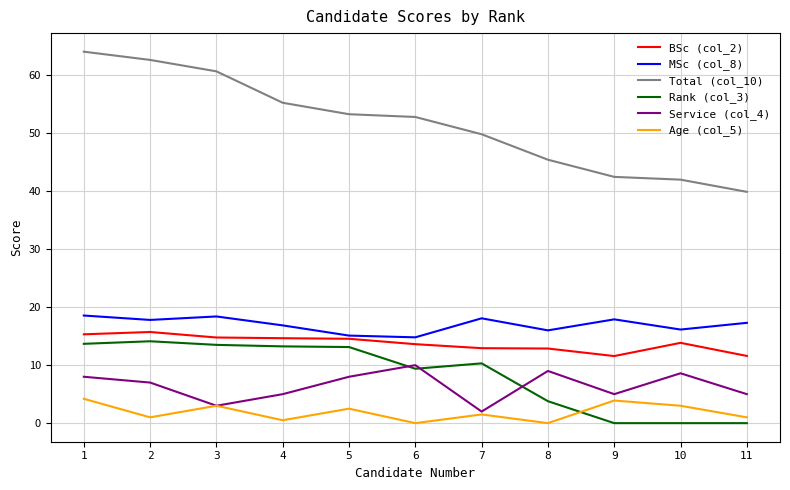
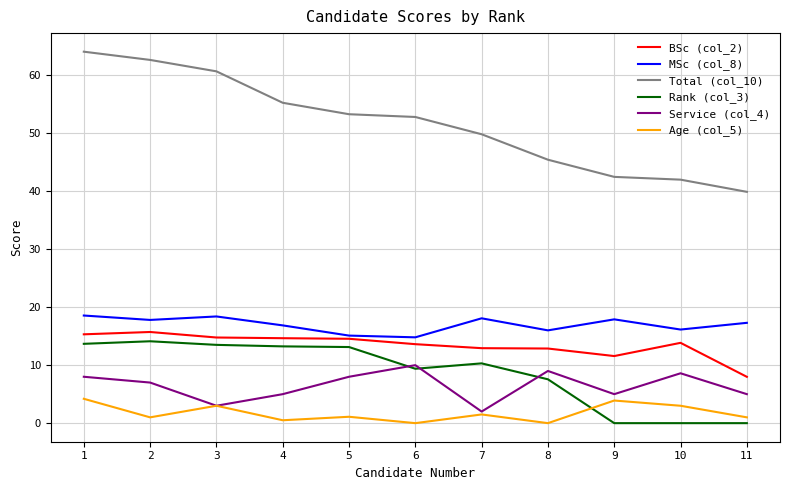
  {
    "BSc (col_2)": {
      "1": 15,
      "2": 16,
      "3": 15,
      "4": 15,
      "5": 15,
      "6": 14,
      "7": 13,
      "8": 13,
      "9": 12,
      "10": 14,
-     "11": 12
+     "11": 8
    },
    "MSc (col_8)": {
      "1": 19,
      "2": 18,
      "3": 18,
      "4": 17,
      "5": 15,
      "6": 15,
      "7": 18,
      "8": 16,
      "9": 18,
      "10": 16,
      "11": 17
    },
    "Total (col_10)": {
      "1": 64,
      "2": 63,
      "3": 61,
      "4": 55,
      "5": 53,
      "6": 53,
      "7": 50,
      "8": 45,
      "9": 42,
      "10": 42,
      "11": 40
    },
    "Rank (col_3)": {
      "1": 14,
      "2": 14,
      "3": 14,
      "4": 13,
      "5": 13,
      "6": 9,
      "7": 10,
-     "8": 4,
+     "8": 8,
      "9": 0,
      "10": 0,
      "11": 0
    },
    "Service (col_4)": {
      "1": 8,
      "2": 7,
      "4": 5,
      "5": 8,
      "6": 10,
      "7": 2,
      "8": 9,
      "9": 5,
      "10": 9,
      "11": 5
    },
    "Age (col_5)": {
      "1": 4,
      "2": 1,
      "4": 1,
-     "5": 3,
+     "5": 1,
      "6": 0,
      "7": 2,
      "8": 0,
      "9": 4,
      "10": 3,
      "11": 1
    }
  }
